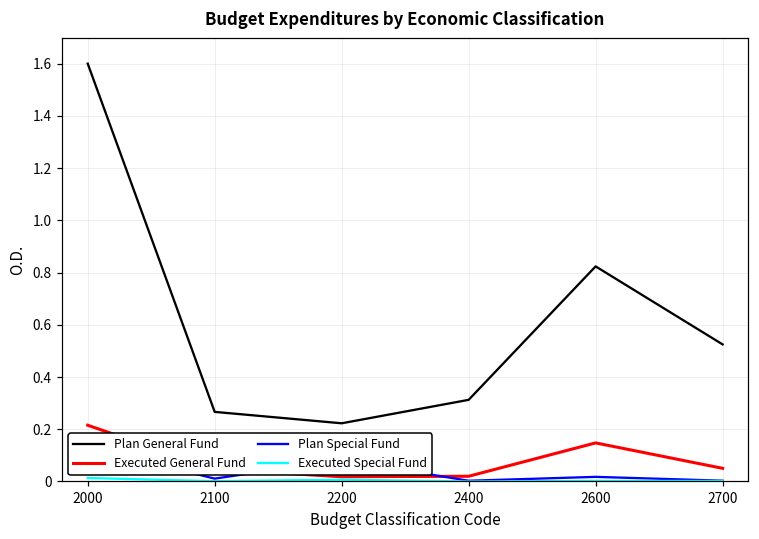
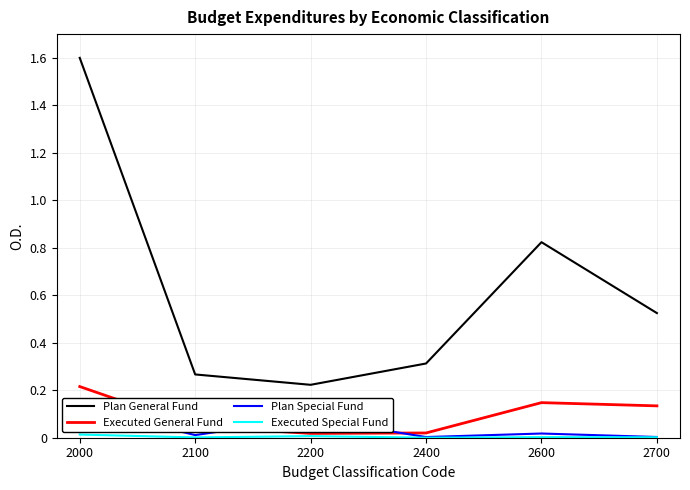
  {
    "Plan General Fund": {
      "2000": 1.60,
      "2100": 0.27,
      "2200": 0.22,
      "2400": 0.31,
      "2600": 0.82,
      "2700": 0.52
    },
    "Executed General Fund": {
      "2000": 0.22,
      "2200": 0.02,
      "2400": 0.02,
      "2600": 0.15,
-     "2700": 0.05
+     "2700": 0.13
    },
    "Plan Special Fund": {
      "2600": 0.02
    },
    "Executed Special Fund": {
      "2000": 0.01,
      "2200": 0.01,
      "2600": 0.00
    }
  }
